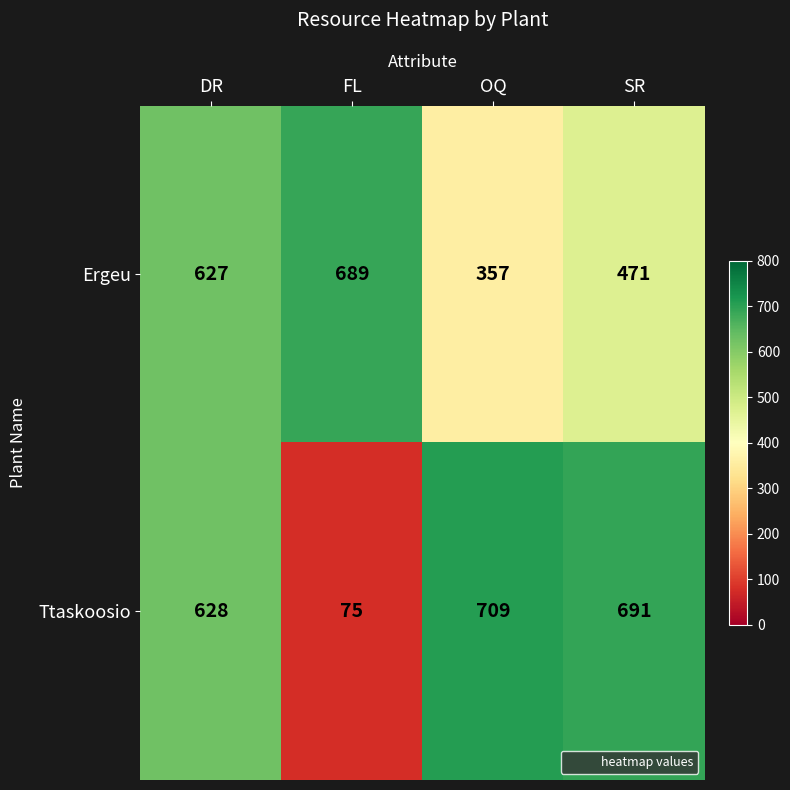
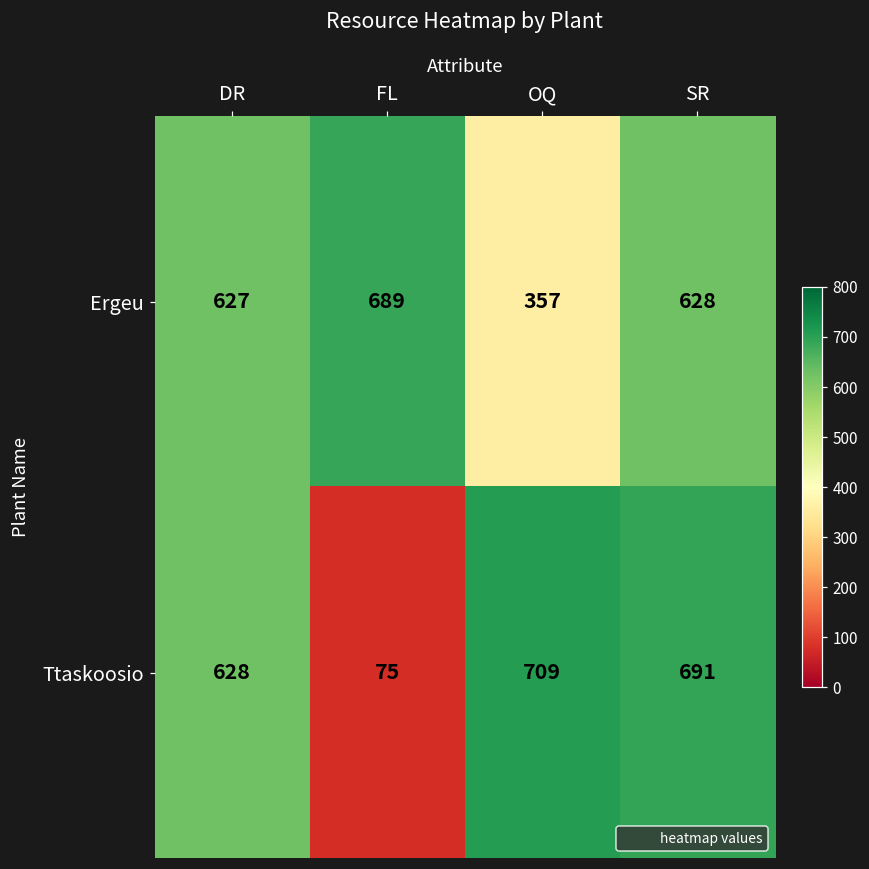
  {
    "Ergeu": {
      "DR": 627,
      "FL": 689,
      "OQ": 357,
-     "SR": 471
+     "SR": 628
    },
    "Ttaskoosio": {
      "DR": 628,
      "FL": 75,
      "OQ": 709,
      "SR": 691
    }
  }
